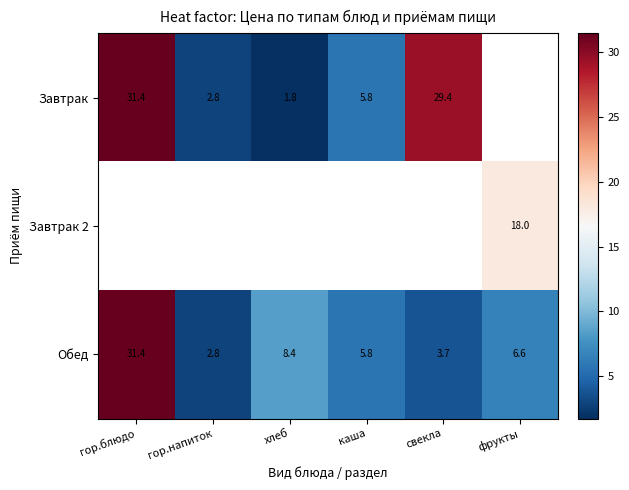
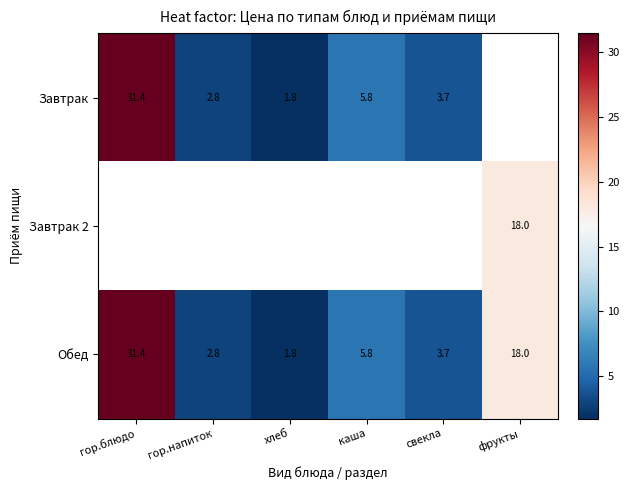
  {
    "Завтрак": {
      "гор.блюдо": 31.4,
      "гор.напиток": 2.8,
      "хлеб": 1.8,
      "каша": 5.8,
-     "свекла": 29.4
+     "свекла": 3.7
    },
    "Завтрак 2": {
      "фрукты": 18.0
    },
    "Обед": {
      "гор.блюдо": 31.4,
      "гор.напиток": 2.8,
-     "хлеб": 8.4,
+     "хлеб": 1.8,
      "каша": 5.8,
      "свекла": 3.7,
-     "фрукты": 6.6
+     "фрукты": 18.0
    }
  }
